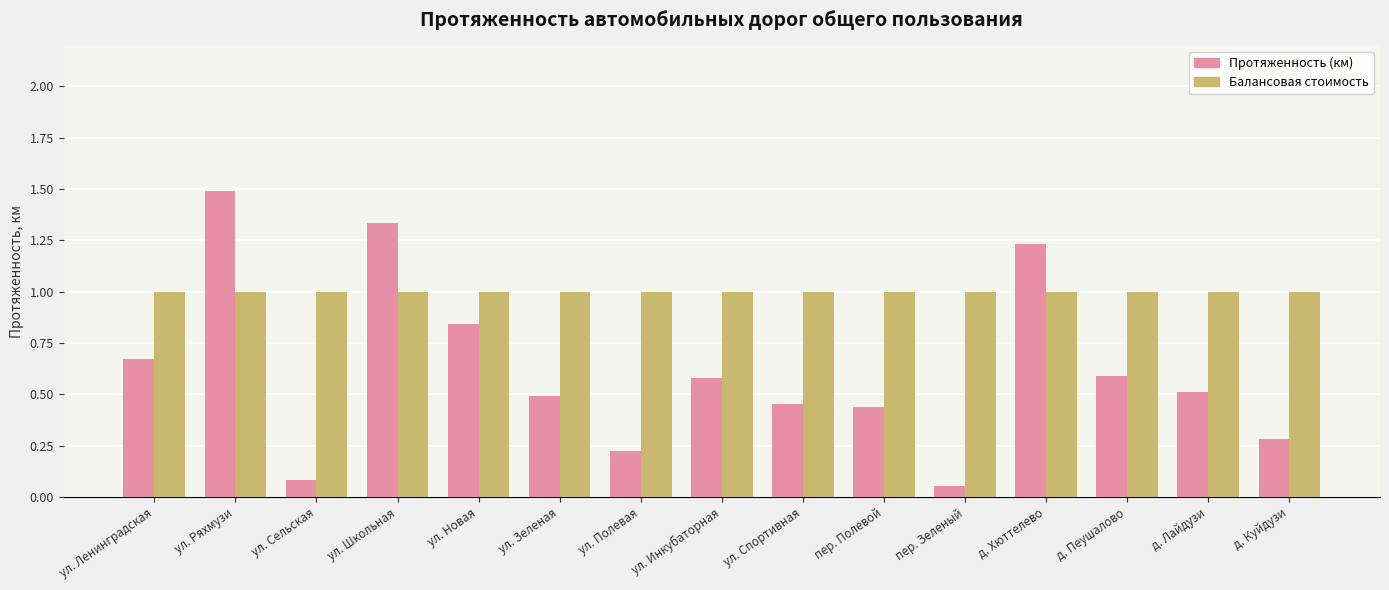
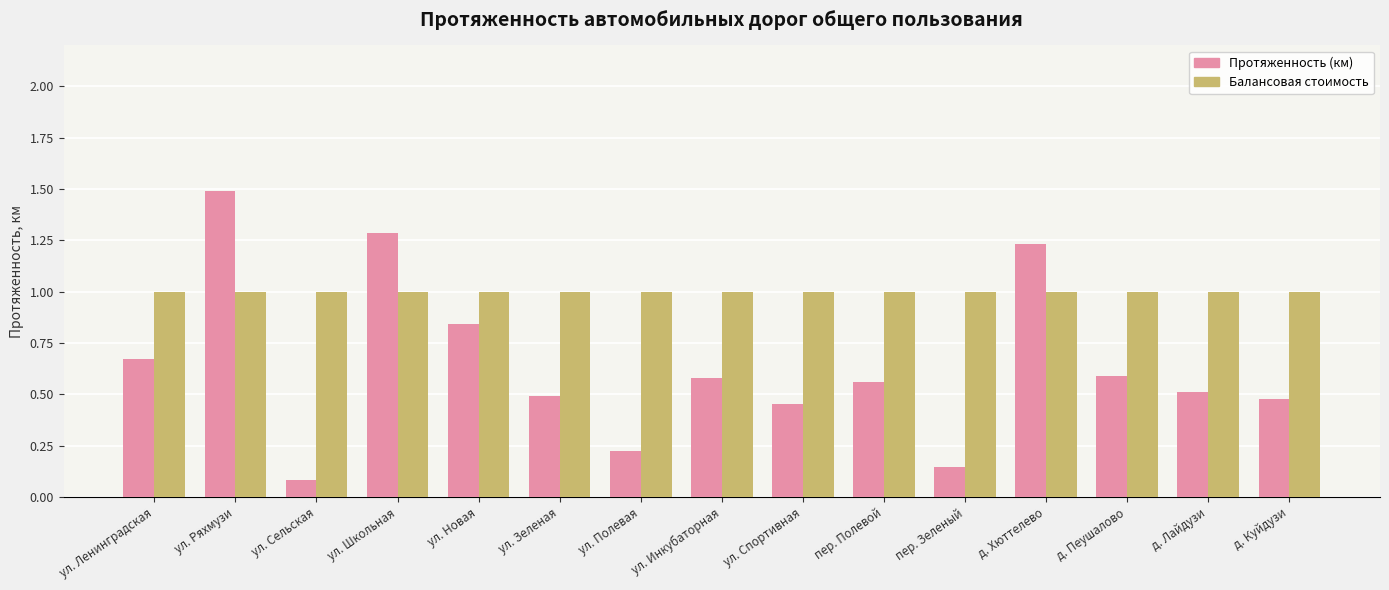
  {
    "Протяженность (км)": {
      "ул. Ленинградская": 0.67,
      "ул. Ряхмузи": 1.49,
      "ул. Сельская": 0.09,
-     "ул. Школьная": 1.34,
+     "ул. Школьная": 1.29,
      "ул. Новая": 0.84,
      "ул. Зеленая": 0.49,
      "ул. Полевая": 0.22,
      "ул. Инкубаторная": 0.58,
      "ул. Спортивная": 0.45,
-     "пер. Полевой": 0.44,
-     "пер. Зеленый": 0.06,
+     "пер. Полевой": 0.56,
+     "пер. Зеленый": 0.15,
      "д. Хюттелево": 1.23,
      "д. Пеушалово": 0.59,
      "д. Лайдузи": 0.51,
-     "д. Куйдузи": 0.29
+     "д. Куйдузи": 0.48
    },
    "Балансовая стоимость": {
      "ул. Ленинградская": 1.00,
      "ул. Ряхмузи": 1.00,
      "ул. Сельская": 1.00,
      "ул. Школьная": 1.00,
      "ул. Новая": 1.00,
      "ул. Зеленая": 1.00,
      "ул. Полевая": 1.00,
      "ул. Инкубаторная": 1.00,
      "ул. Спортивная": 1.00,
      "пер. Полевой": 1.00,
      "пер. Зеленый": 1.00,
      "д. Хюттелево": 1.00,
      "д. Пеушалово": 1.00,
      "д. Лайдузи": 1.00,
      "д. Куйдузи": 1.00
    }
  }
